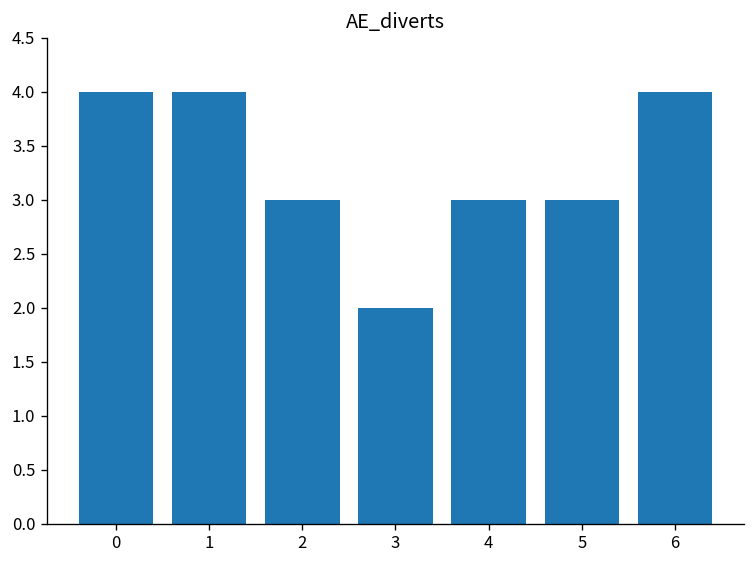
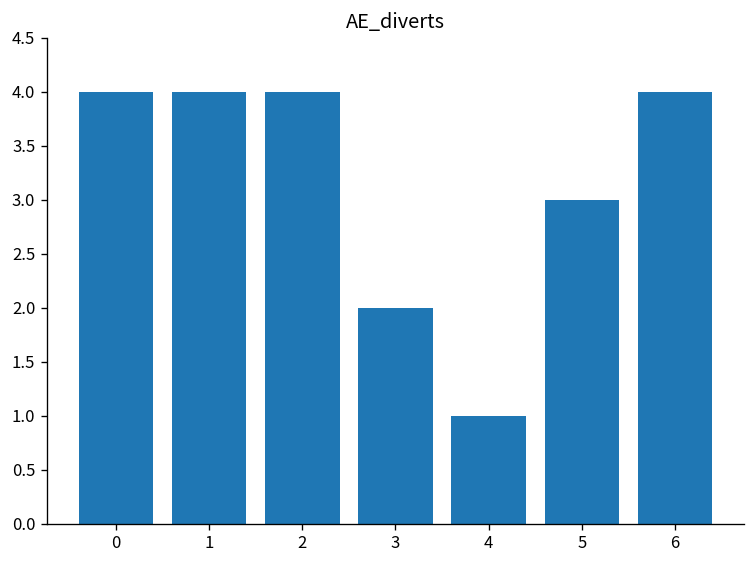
  {
    "0": 4,
    "1": 4,
-   "2": 3,
+   "2": 4,
    "3": 2,
-   "4": 3,
+   "4": 1,
    "5": 3,
    "6": 4
  }
